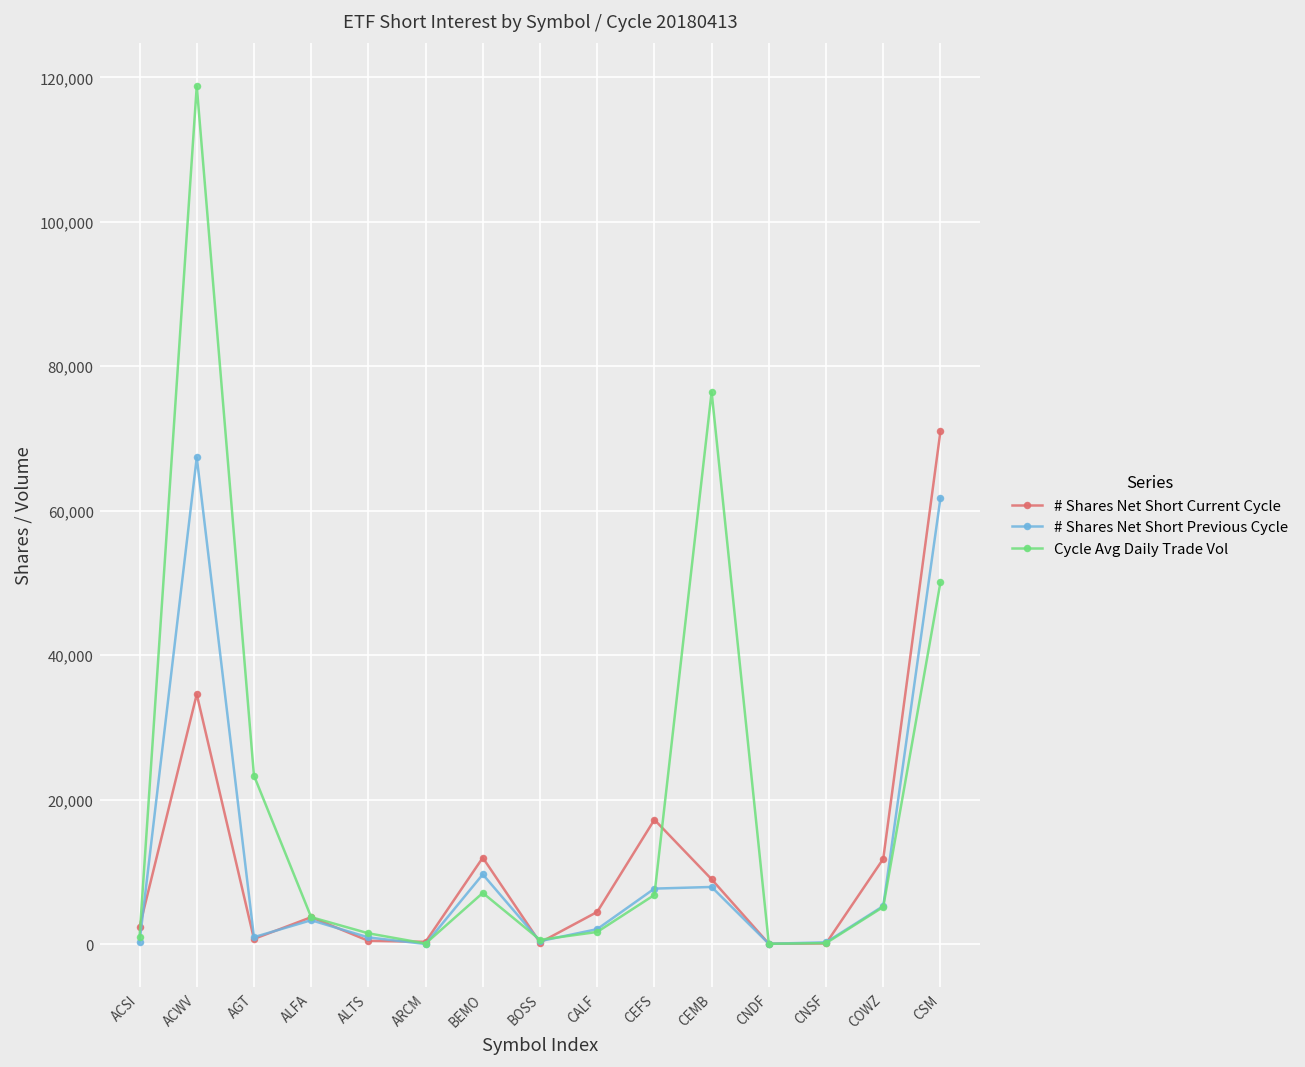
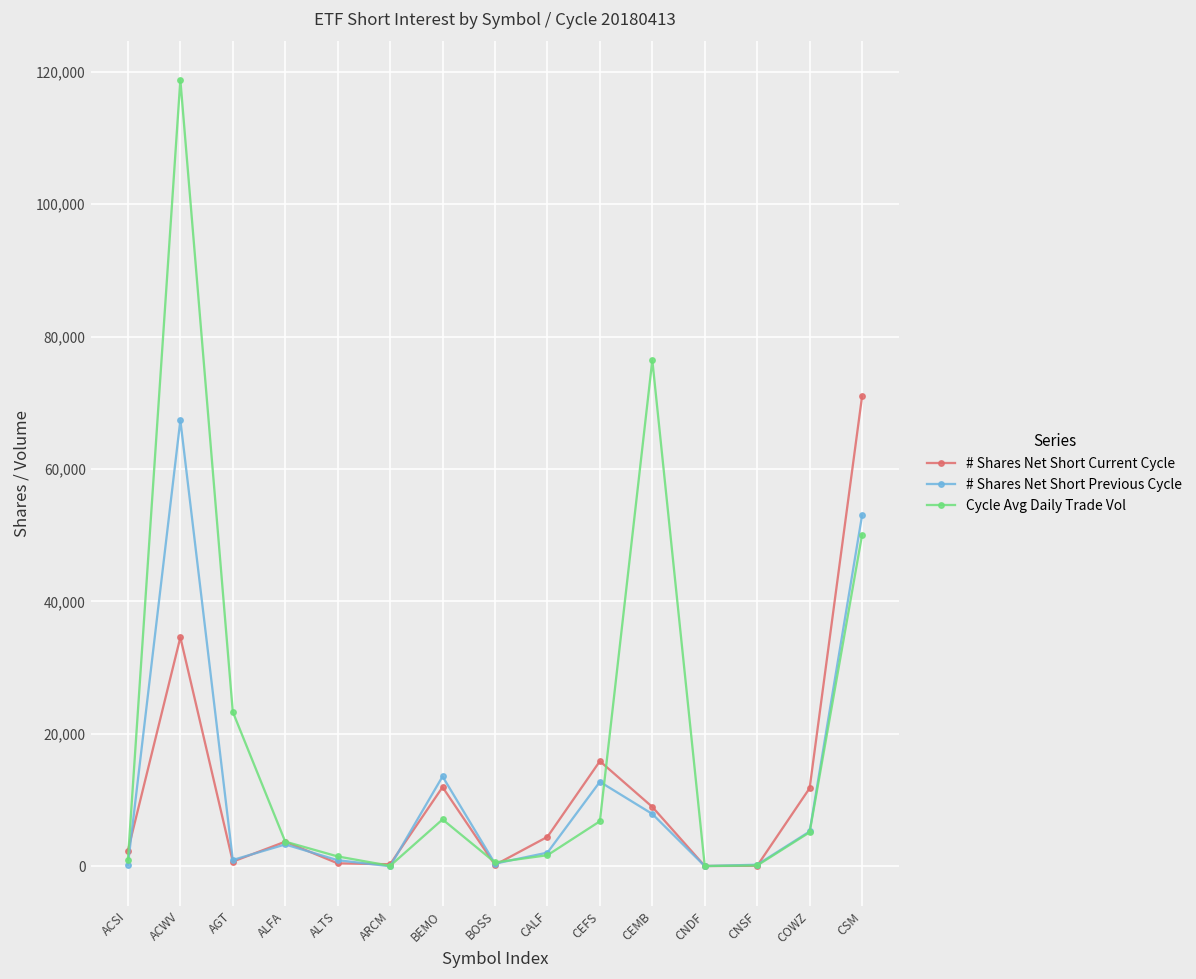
  {
    "# Shares Net Short Current Cycle": {
      "ACSI": "2,000",
      "ACWV": "35,000",
      "ALTS": "0",
      "BEMO": "12,000",
      "CALF": "4,000",
-     "CEFS": "17,000",
+     "CEFS": "16,000",
      "CEMB": "9,000",
      "COWZ": "12,000",
      "CSM": "71,000"
    },
    "# Shares Net Short Previous Cycle": {
      "ACSI": "0",
      "ACWV": "67,000",
      "ALTS": "1,000",
-     "BEMO": "10,000",
-     "CEFS": "8,000",
+     "BEMO": "14,000",
+     "CEFS": "13,000",
      "CEMB": "8,000",
-     "CSM": "62,000"
+     "CSM": "53,000"
    },
    "Cycle Avg Daily Trade Vol": {
      "ACSI": "1,000",
      "ACWV": "119,000",
      "AGT": "23,000",
      "ALTS": "1,000",
      "BEMO": "7,000",
      "CEFS": "7,000",
      "CEMB": "76,000",
      "CSM": "50,000"
    }
  }
